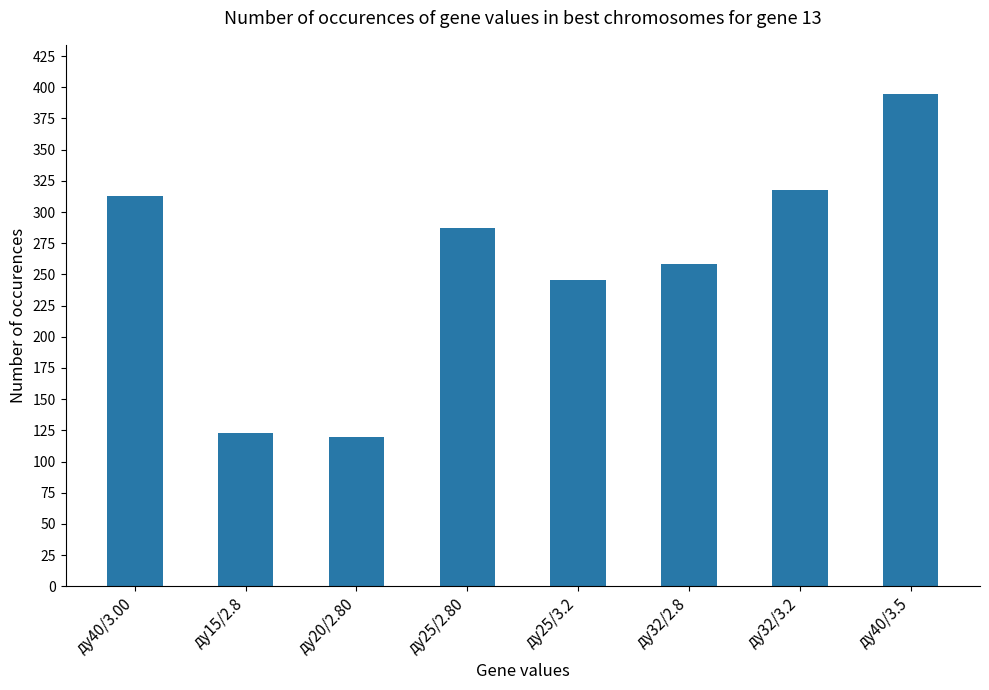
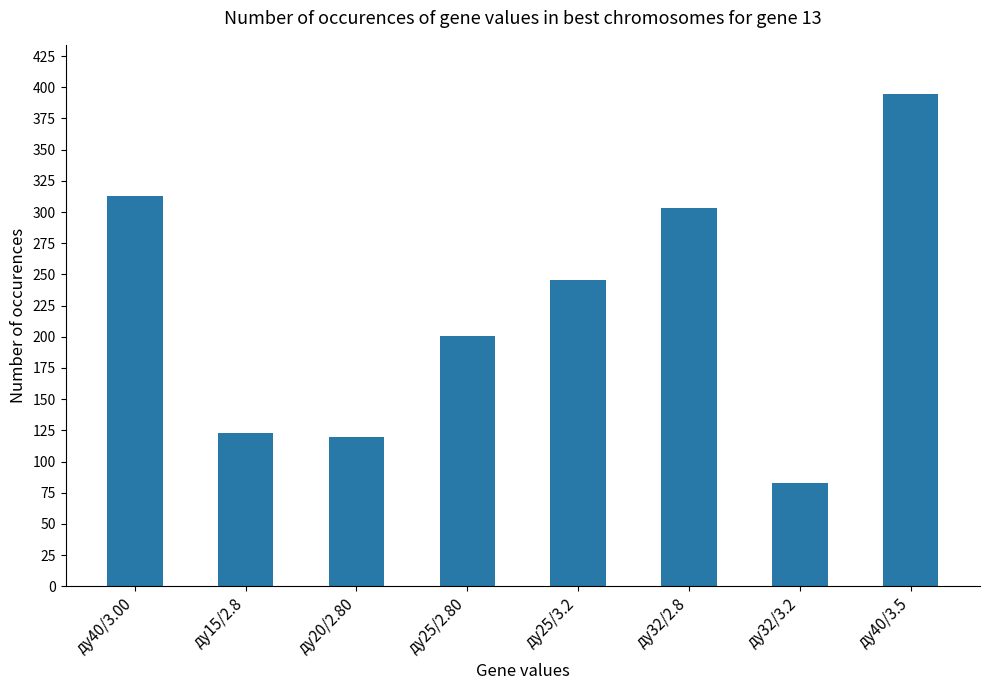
  {
    "ду40/3.00": 313,
    "ду15/2.8": 123,
    "ду20/2.80": 120,
-   "ду25/2.80": 287,
+   "ду25/2.80": 200,
    "ду25/3.2": 246,
-   "ду32/2.8": 258,
-   "ду32/3.2": 318,
+   "ду32/2.8": 303,
+   "ду32/3.2": 82,
    "ду40/3.5": 395
  }
